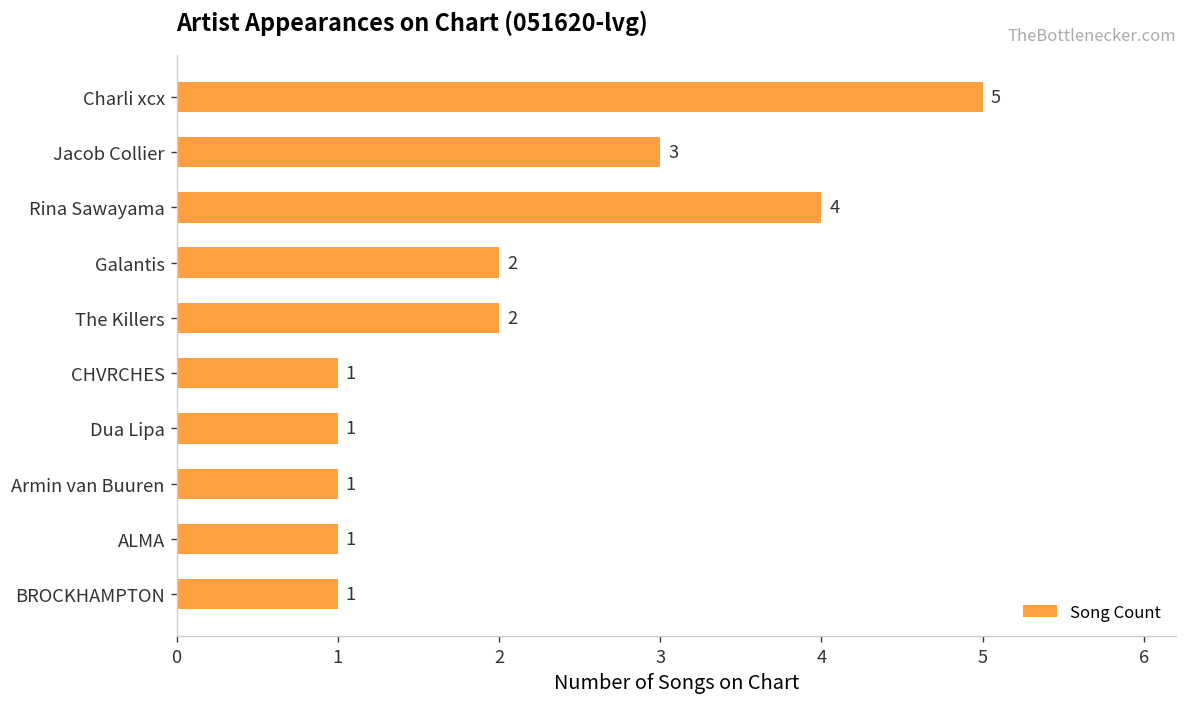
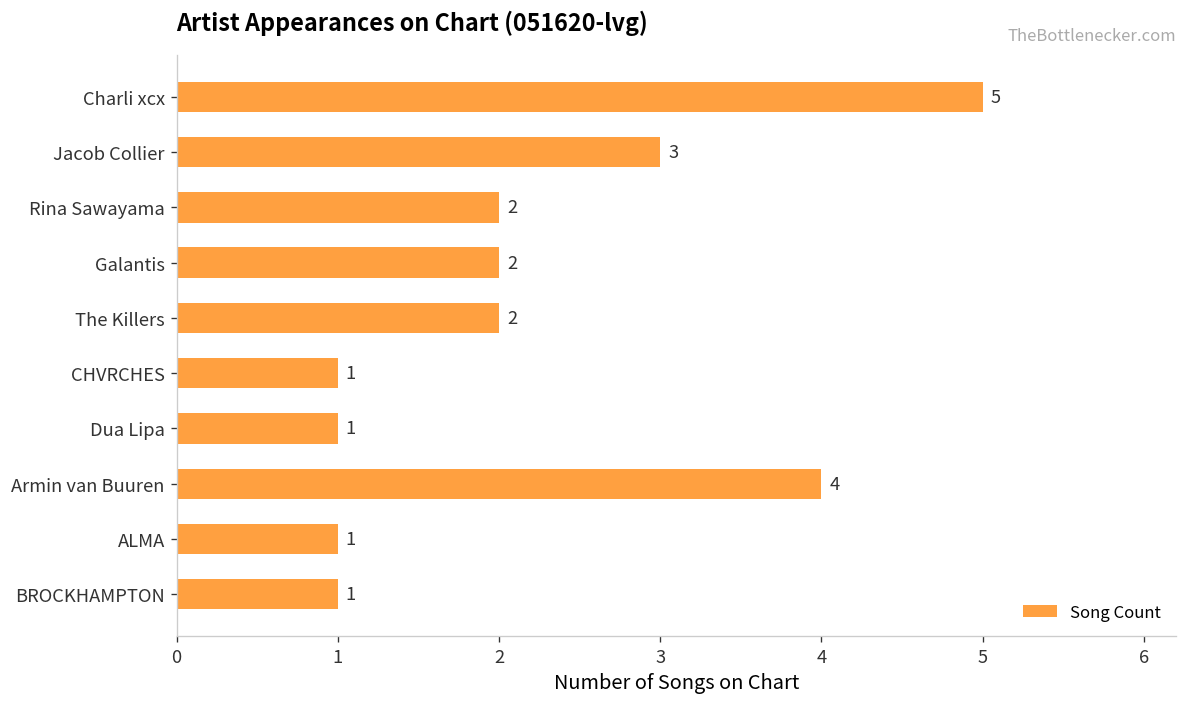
  {
    "Charli xcx": 5,
    "Jacob Collier": 3,
-   "Rina Sawayama": 4,
+   "Rina Sawayama": 2,
    "Galantis": 2,
    "The Killers": 2,
    "CHVRCHES": 1,
    "Dua Lipa": 1,
-   "Armin van Buuren": 1,
+   "Armin van Buuren": 4,
    "ALMA": 1,
    "BROCKHAMPTON": 1
  }
